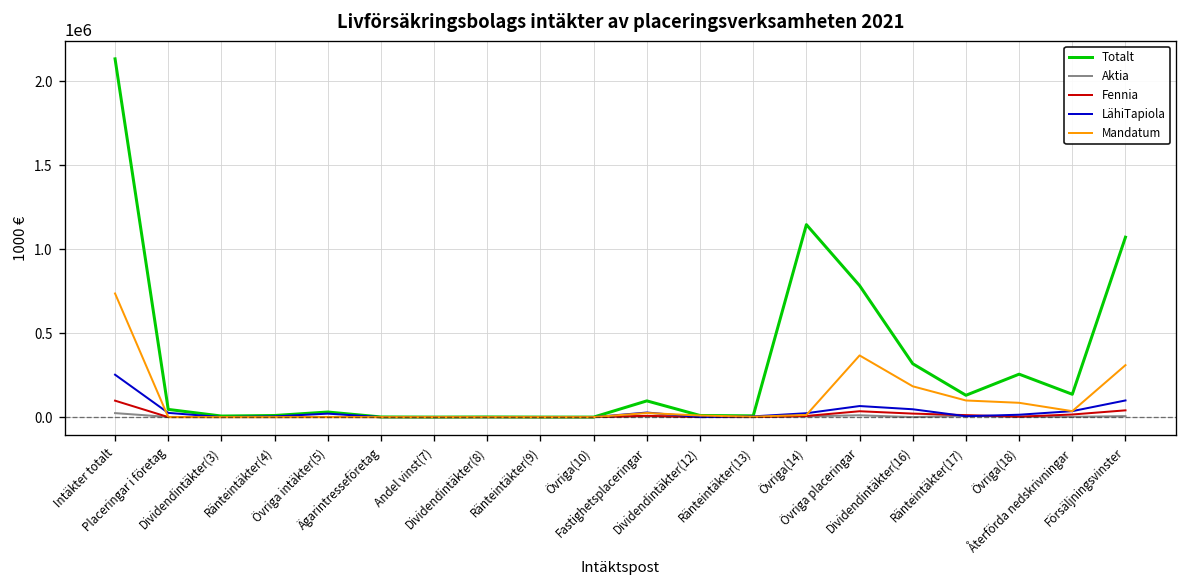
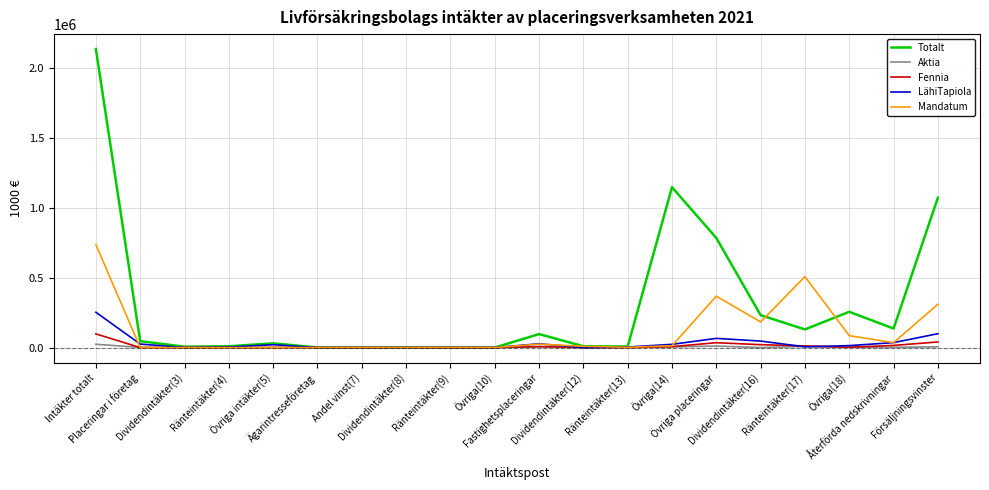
  {
    "Totalt": {
      "Intäkter totalt": 2130000,
      "Placeringar i företag": 50000,
      "Fastighetsplaceringar": 100000,
      "Övriga(14)": 1150000,
      "Övriga placeringar": 780000,
-     "Dividendintäkter(16)": 320000,
+     "Dividendintäkter(16)": 230000,
      "Ränteintäkter(17)": 130000,
      "Övriga(18)": 260000,
      "Återförda nedskrivningar": 140000,
      "Försäljningsvinster": 1070000
    },
    "Aktia": {
      "Intäkter totalt": 20000,
      "Övriga placeringar": 10000,
      "Dividendintäkter(16)": 0,
      "Försäljningsvinster": 10000
    },
    "Fennia": {
      "Intäkter totalt": 100000,
      "Övriga placeringar": 30000,
      "Dividendintäkter(16)": 20000,
      "Försäljningsvinster": 40000
    },
    "LähiTapiola": {
      "Intäkter totalt": 250000,
      "Placeringar i företag": 20000,
      "Övriga placeringar": 70000,
      "Dividendintäkter(16)": 50000,
      "Försäljningsvinster": 100000
    },
    "Mandatum": {
      "Intäkter totalt": 740000,
      "Övriga placeringar": 370000,
      "Dividendintäkter(16)": 180000,
-     "Ränteintäkter(17)": 100000,
+     "Ränteintäkter(17)": 510000,
      "Övriga(18)": 90000,
      "Försäljningsvinster": 310000
    }
  }
